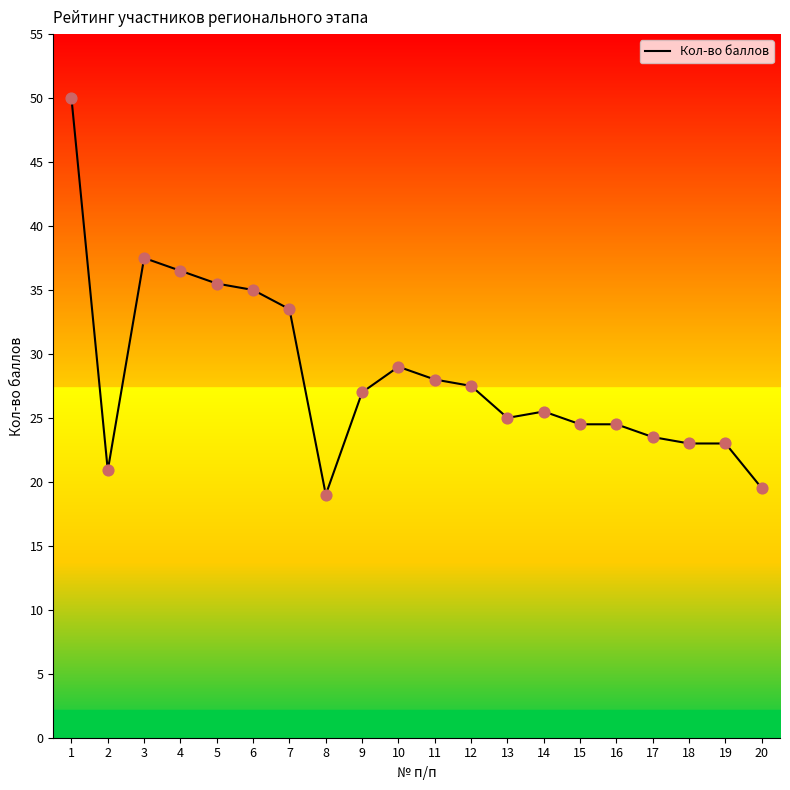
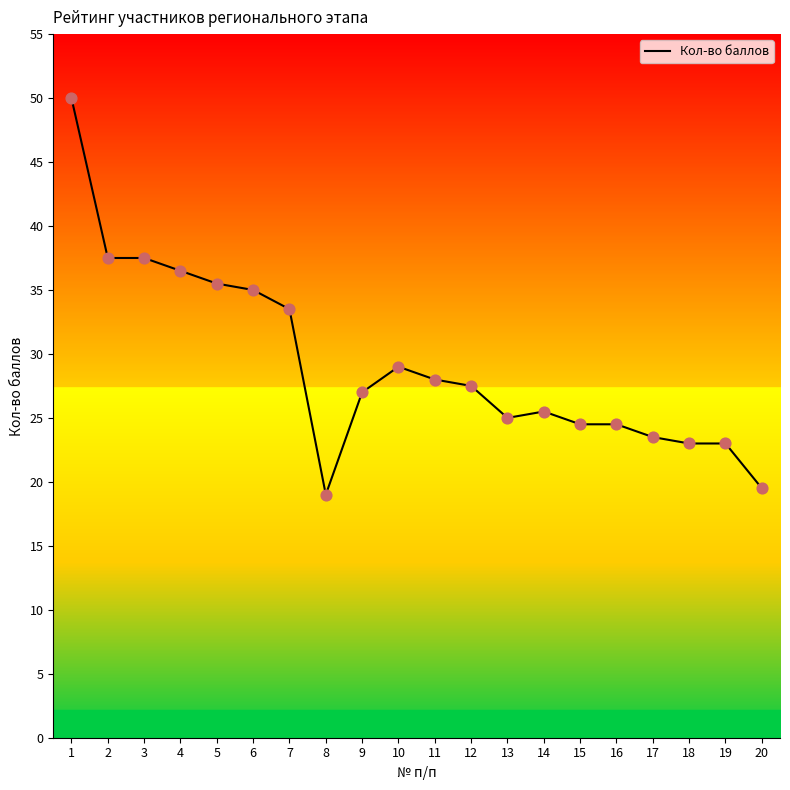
  {
    "Кол-во баллов": {
      "1": 50.0,
-     "2": 20.9,
+     "2": 37.5,
      "3": 37.5,
      "4": 36.5,
      "5": 35.5,
      "6": 35.0,
      "7": 33.5,
      "8": 19.0,
      "9": 27.0,
      "10": 29.0,
      "11": 28.0,
      "12": 27.5,
      "13": 25.0,
      "14": 25.5,
      "15": 24.5,
      "16": 24.5,
      "17": 23.5,
      "18": 23.0,
      "19": 23.0,
      "20": 19.5
    }
  }
